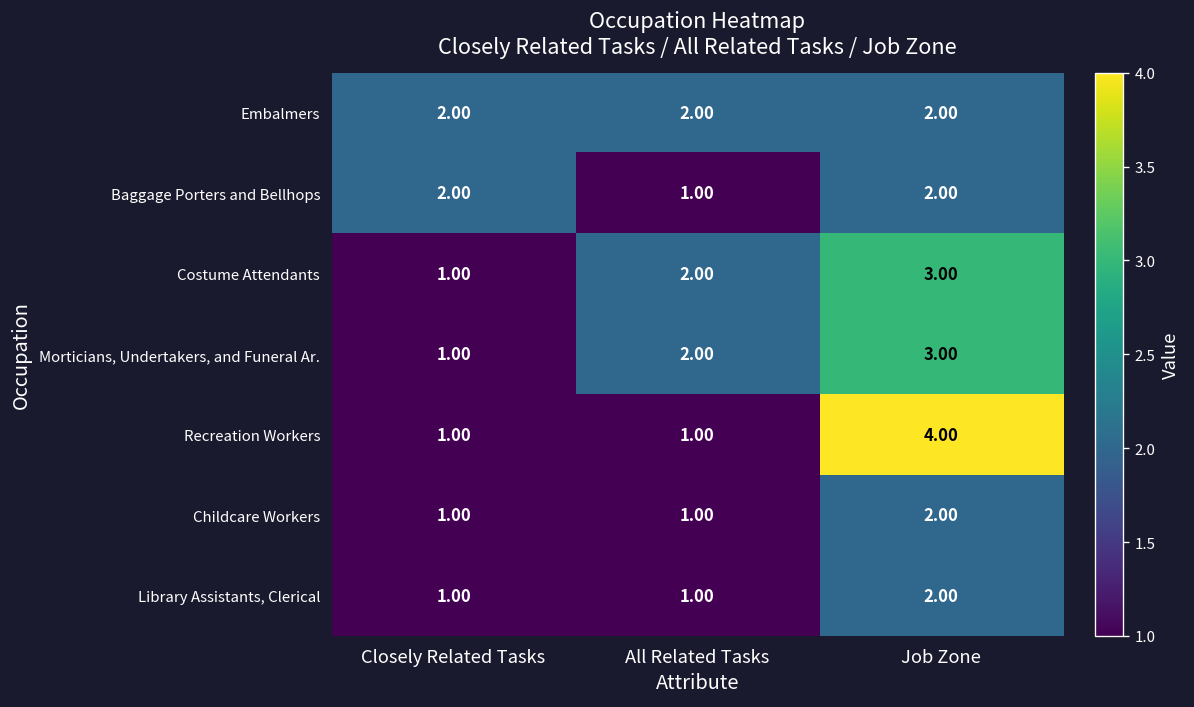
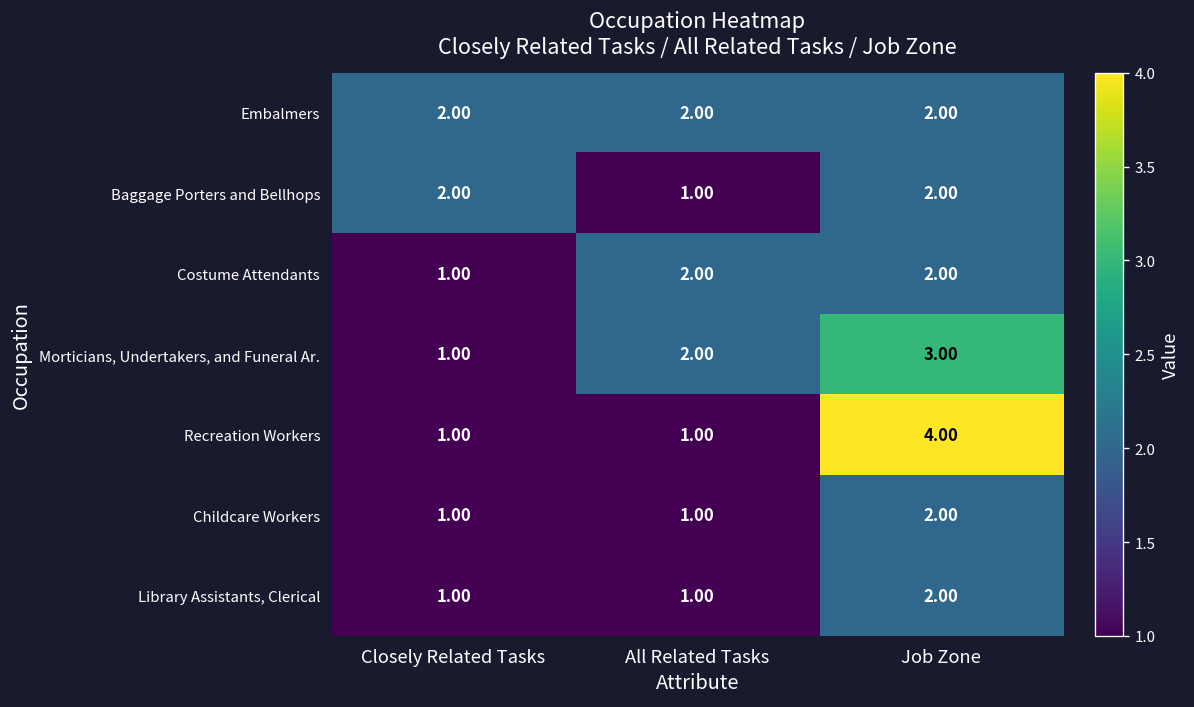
  {
    "Embalmers": {
      "Closely Related Tasks": 2.00,
      "All Related Tasks": 2.00,
      "Job Zone": 2.00
    },
    "Baggage Porters and Bellhops": {
      "Closely Related Tasks": 2.00,
      "All Related Tasks": 1.00,
      "Job Zone": 2.00
    },
    "Costume Attendants": {
      "Closely Related Tasks": 1.00,
      "All Related Tasks": 2.00,
-     "Job Zone": 3.00
+     "Job Zone": 2.00
    },
    "Morticians, Undertakers, and Funeral Ar.": {
      "Closely Related Tasks": 1.00,
      "All Related Tasks": 2.00,
      "Job Zone": 3.00
    },
    "Recreation Workers": {
      "Closely Related Tasks": 1.00,
      "All Related Tasks": 1.00,
      "Job Zone": 4.00
    },
    "Childcare Workers": {
      "Closely Related Tasks": 1.00,
      "All Related Tasks": 1.00,
      "Job Zone": 2.00
    },
    "Library Assistants, Clerical": {
      "Closely Related Tasks": 1.00,
      "All Related Tasks": 1.00,
      "Job Zone": 2.00
    }
  }
